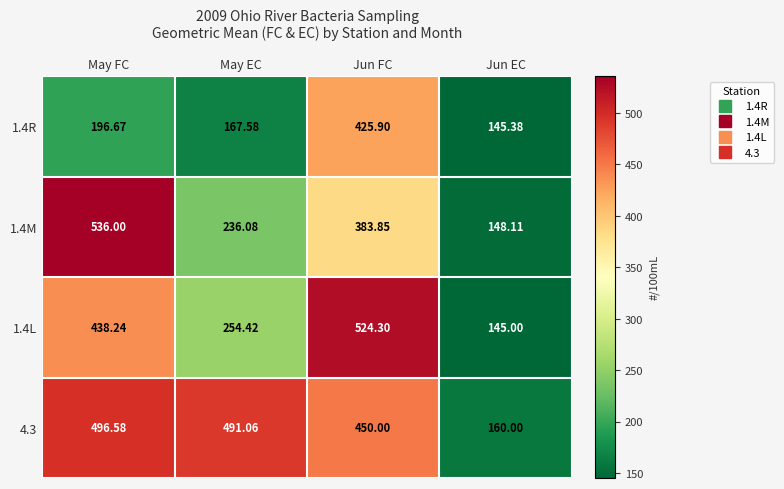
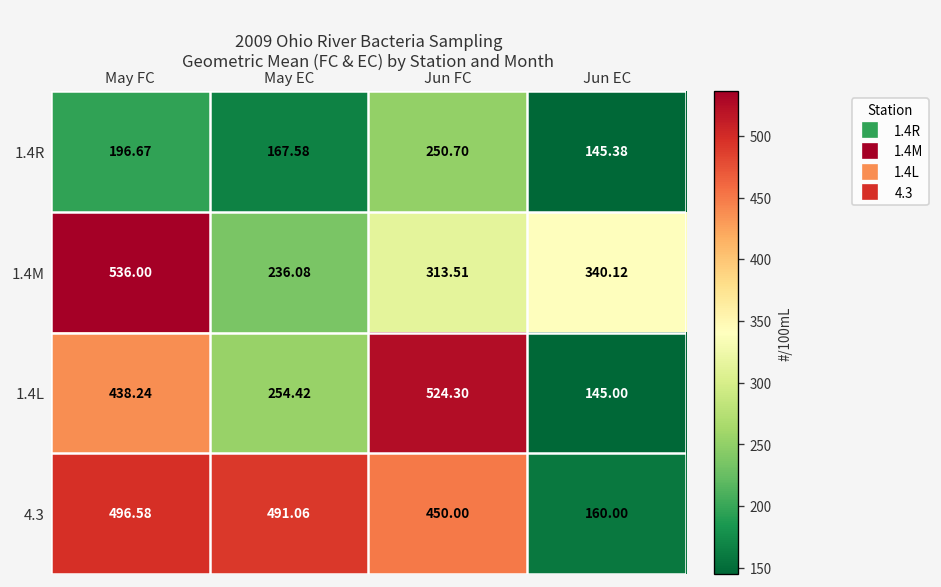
  {
    "1.4R": {
      "May FC": 196.67,
      "May EC": 167.58,
-     "Jun FC": 425.90,
+     "Jun FC": 250.70,
      "Jun EC": 145.38
    },
    "1.4M": {
      "May FC": 536.00,
      "May EC": 236.08,
-     "Jun FC": 383.85,
-     "Jun EC": 148.11
+     "Jun FC": 313.51,
+     "Jun EC": 340.12
    },
    "1.4L": {
      "May FC": 438.24,
      "May EC": 254.42,
      "Jun FC": 524.30,
      "Jun EC": 145.00
    },
    "4.3": {
      "May FC": 496.58,
      "May EC": 491.06,
      "Jun FC": 450.00,
      "Jun EC": 160.00
    }
  }
